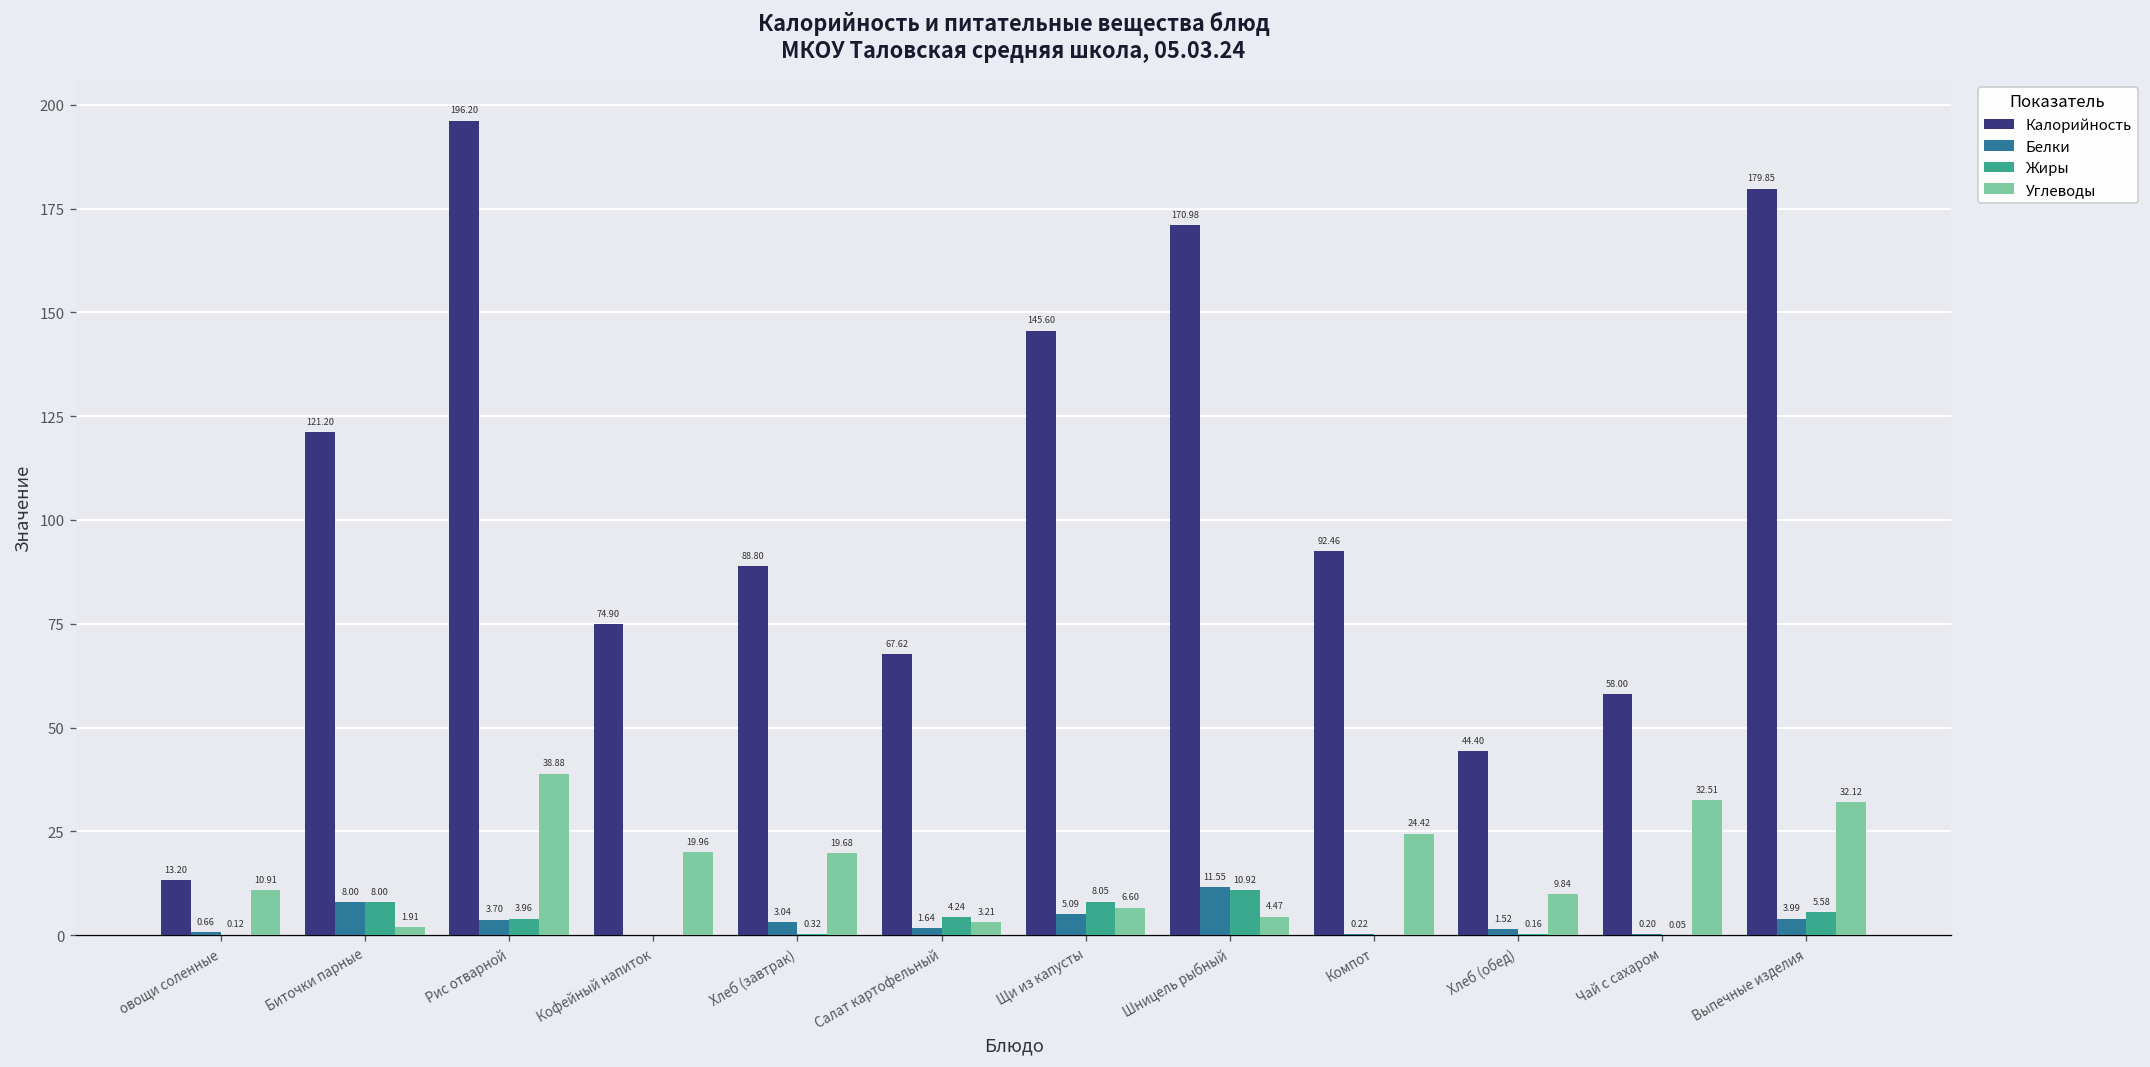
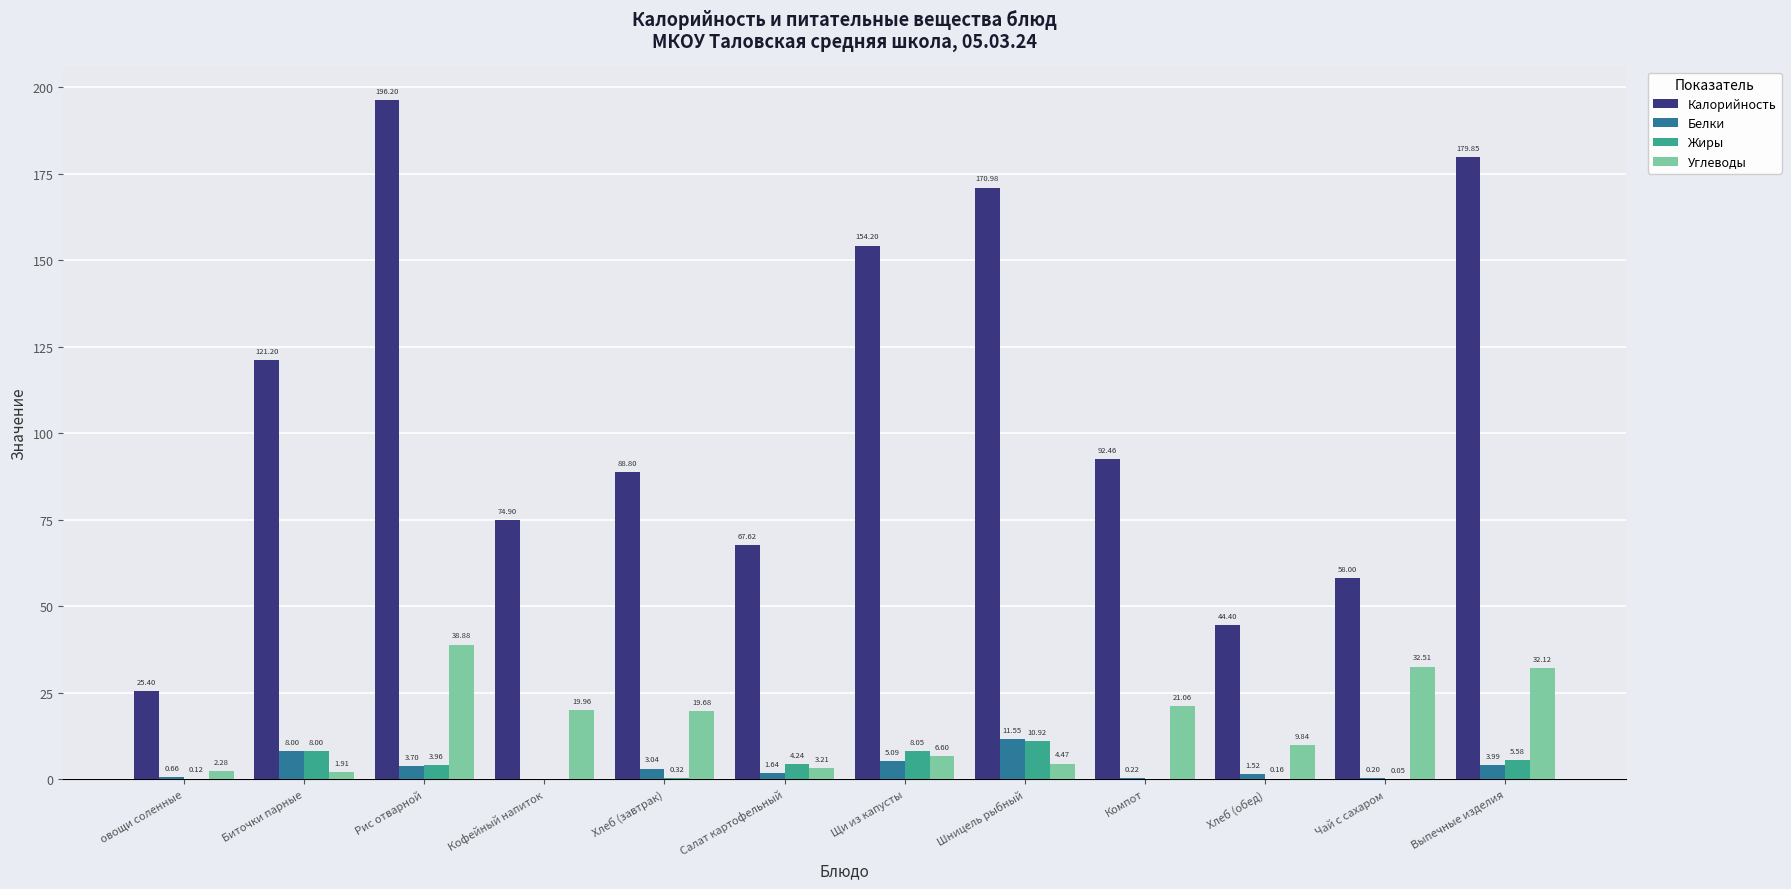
  {
    "Калорийность": {
-     "овощи соленные": 13.20,
+     "овощи соленные": 25.40,
      "Биточки парные": 121.20,
      "Рис отварной": 196.20,
      "Кофейный напиток": 74.90,
      "Хлеб (завтрак)": 88.80,
      "Салат картофельный": 67.62,
-     "Щи из капусты": 145.60,
+     "Щи из капусты": 154.20,
      "Шницель рыбный": 170.98,
      "Компот": 92.46,
      "Хлеб (обед)": 44.40,
      "Чай с сахаром": 58.00,
      "Выпечные изделия": 179.85
    },
    "Углеводы": {
-     "овощи соленные": 10.91,
+     "овощи соленные": 2.28,
      "Биточки парные": 1.91,
      "Рис отварной": 38.88,
      "Кофейный напиток": 19.96,
      "Хлеб (завтрак)": 19.68,
      "Салат картофельный": 3.21,
      "Щи из капусты": 6.60,
      "Шницель рыбный": 4.47,
-     "Компот": 24.42,
+     "Компот": 21.06,
      "Хлеб (обед)": 9.84,
      "Чай с сахаром": 32.51,
      "Выпечные изделия": 32.12
    }
  }
